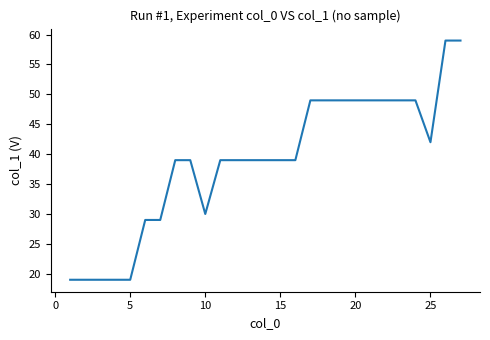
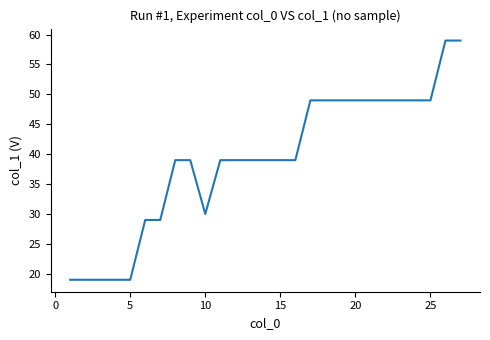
  {
    "5": 19,
    "10": 30,
    "15": 39,
    "20": 49,
-   "25": 42
+   "25": 49
  }
